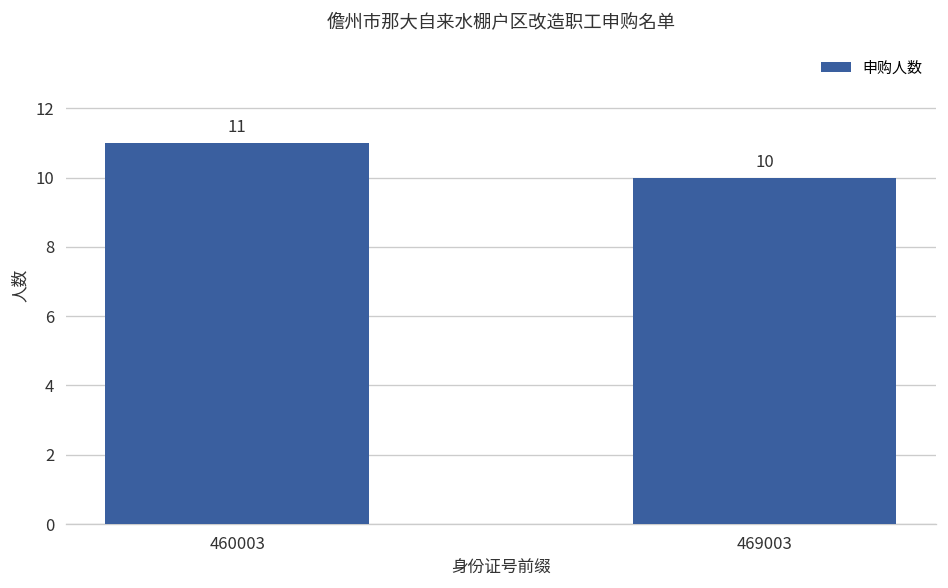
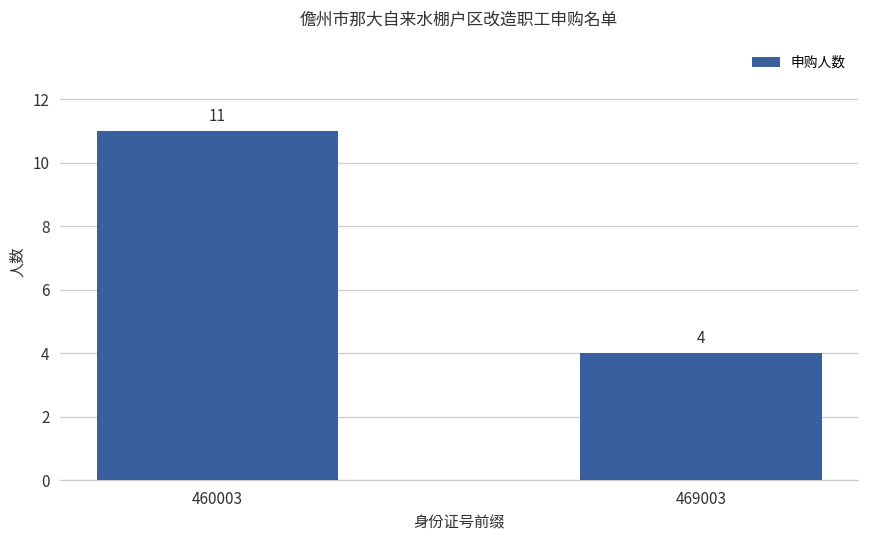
  {
    "460003": 11,
-   "469003": 10
+   "469003": 4
  }
